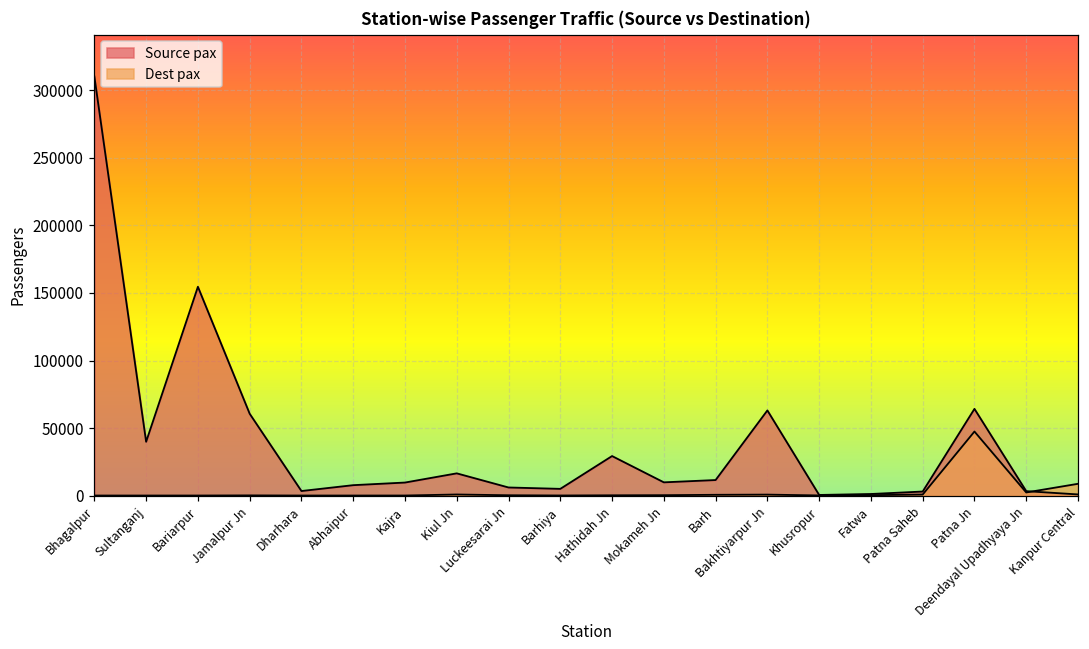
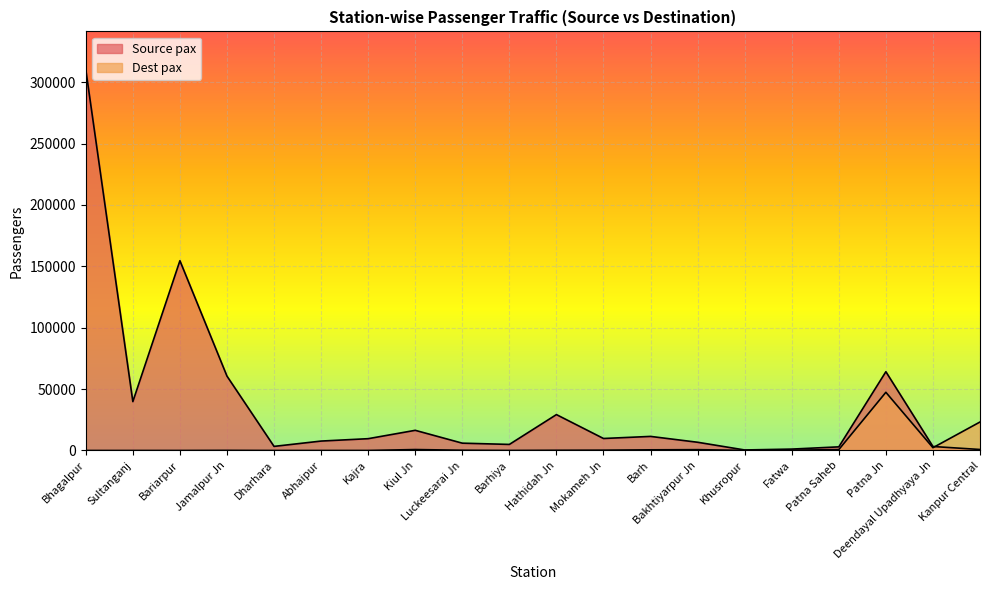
  {
    "Source pax": {
      "Bhagalpur": 310000,
      "Sultanganj": 40000,
      "Bariarpur": 155000,
      "Jamalpur Jn": 61000,
      "Dharhara": 3000,
      "Abhaipur": 8000,
      "Kajra": 10000,
      "Kiul Jn": 16000,
      "Luckeesarai Jn": 6000,
      "Barhiya": 5000,
      "Hathidah Jn": 29000,
      "Mokameh Jn": 10000,
      "Barh": 11000,
-     "Bakhtiyarpur Jn": 63000,
+     "Bakhtiyarpur Jn": 7000,
      "Patna Saheb": 3000,
      "Patna Jn": 64000,
      "Kanpur Central": 1000
    },
    "Dest pax": {
      "Bhagalpur": 0,
      "Sultanganj": 0,
      "Bariarpur": 0,
      "Jamalpur Jn": 0,
      "Dharhara": 0,
      "Abhaipur": 0,
      "Kajra": 0,
      "Kiul Jn": 1000,
      "Luckeesarai Jn": 0,
      "Barhiya": 0,
      "Hathidah Jn": 0,
      "Mokameh Jn": 0,
      "Barh": 1000,
      "Bakhtiyarpur Jn": 1000,
      "Patna Saheb": 1000,
      "Patna Jn": 47000,
-     "Kanpur Central": 9000
+     "Kanpur Central": 23000
    }
  }
